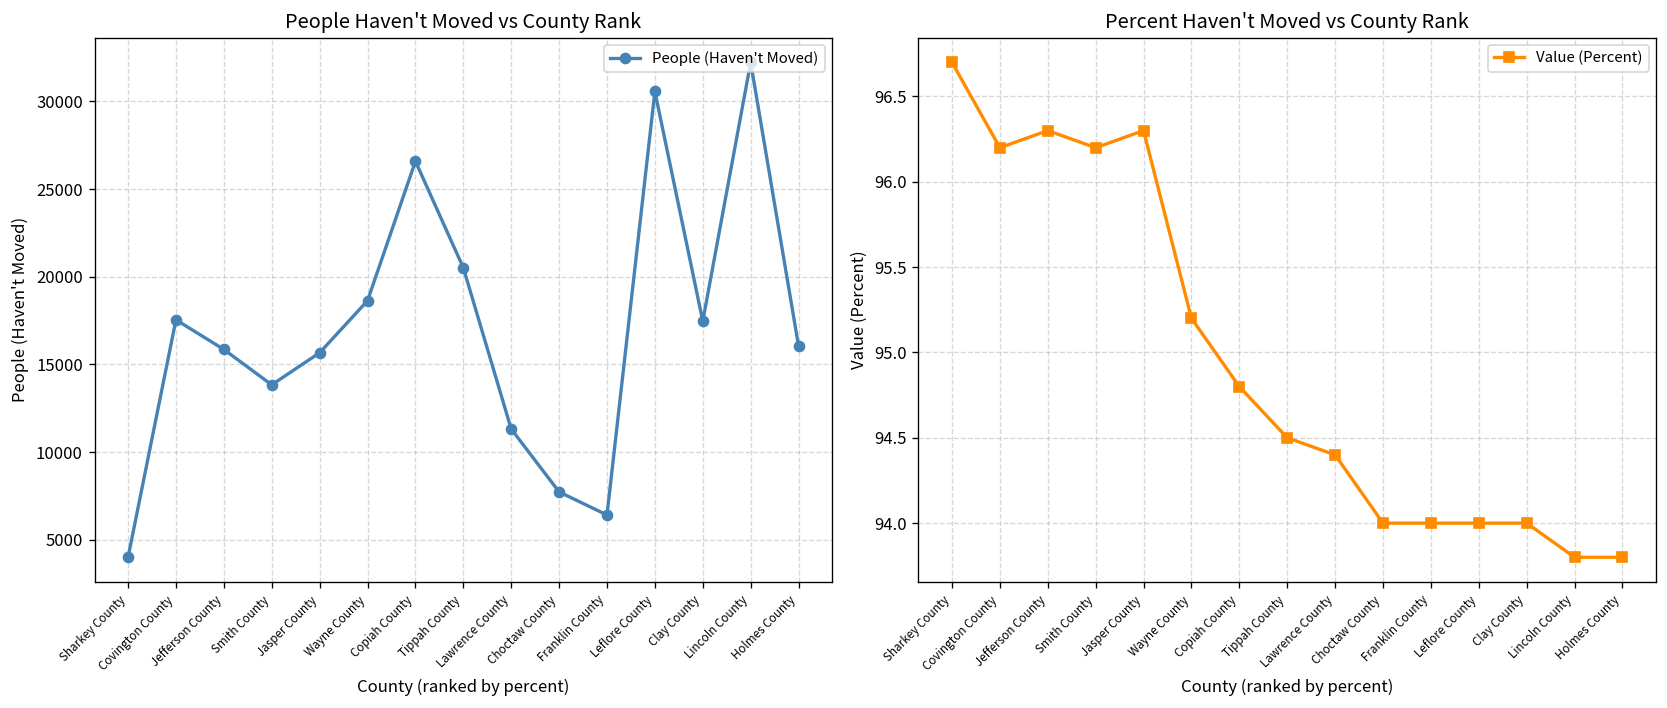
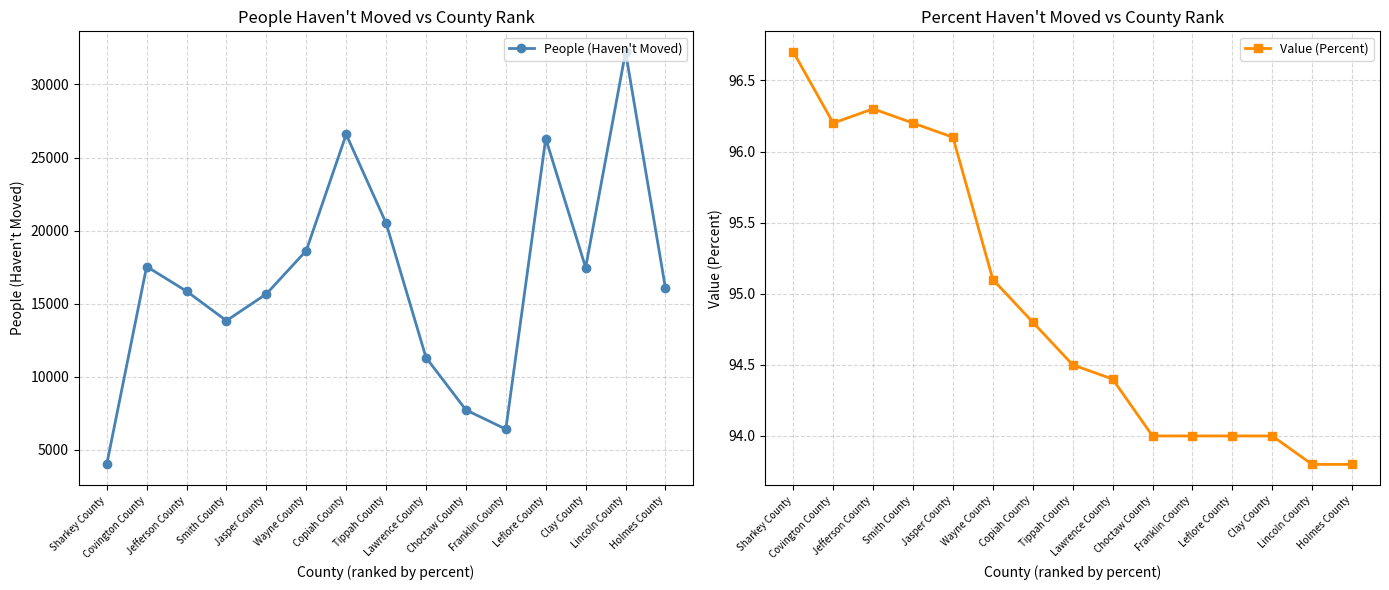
  {
    "People Haven't Moved vs County Rank": {
      "Sharkey County": 4000,
      "Covington County": 17500,
      "Jefferson County": 15900,
      "Smith County": 13800,
      "Jasper County": 15700,
      "Wayne County": 18600,
      "Copiah County": 26600,
      "Tippah County": 20500,
      "Lawrence County": 11300,
      "Choctaw County": 7700,
      "Franklin County": 6400,
-     "Leflore County": 30600,
+     "Leflore County": 26300,
      "Clay County": 17500,
      "Holmes County": 16000
    },
    "Percent Haven't Moved vs County Rank": {
      "Sharkey County": 96.7,
      "Covington County": 96.2,
      "Jefferson County": 96.3,
      "Smith County": 96.2,
-     "Jasper County": 96.3,
-     "Wayne County": 95.2,
+     "Jasper County": 96.1,
+     "Wayne County": 95.1,
      "Copiah County": 94.8,
      "Tippah County": 94.5,
      "Lawrence County": 94.4,
      "Choctaw County": 94.0,
      "Franklin County": 94.0,
      "Leflore County": 94.0,
      "Clay County": 94.0,
      "Lincoln County": 93.8,
      "Holmes County": 93.8
    }
  }
